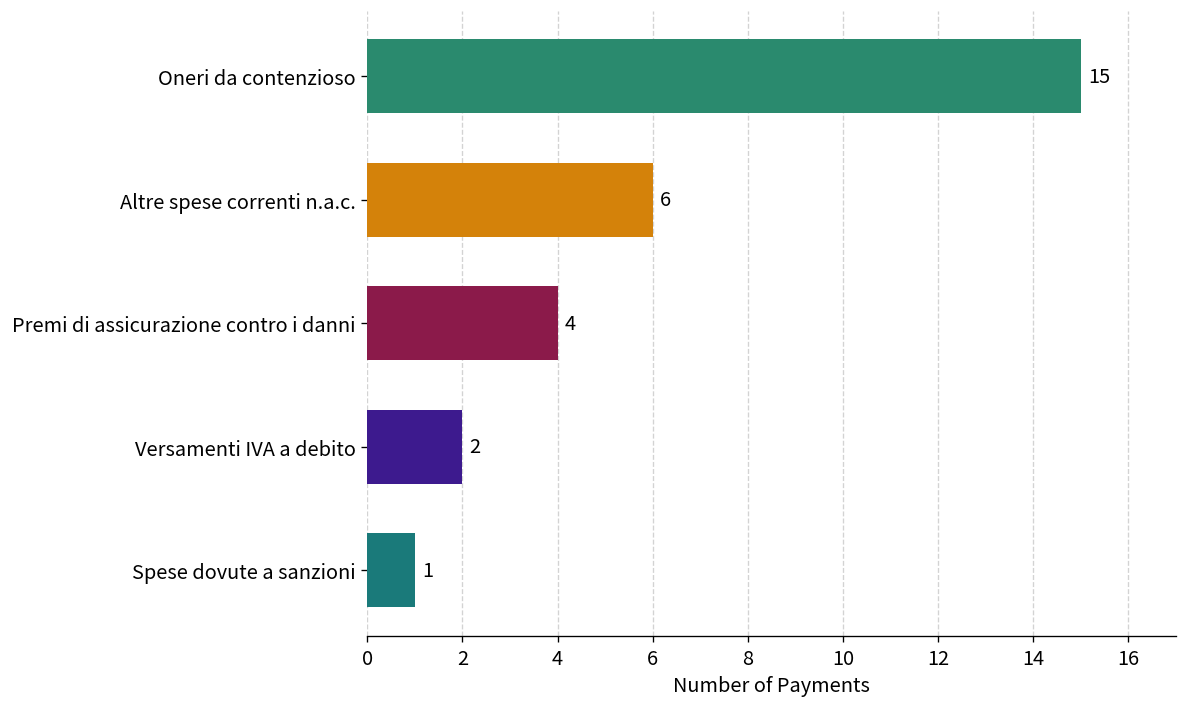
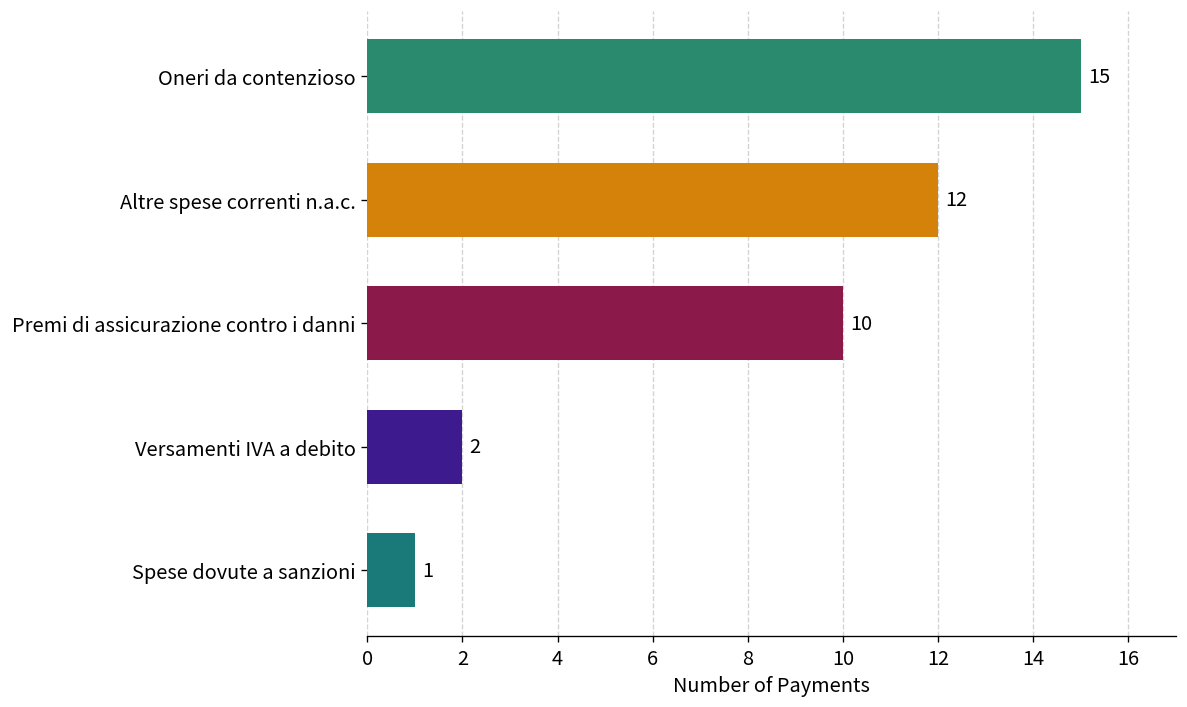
  {
    "Oneri da contenzioso": 15,
-   "Altre spese correnti n.a.c.": 6,
-   "Premi di assicurazione contro i danni": 4,
+   "Altre spese correnti n.a.c.": 12,
+   "Premi di assicurazione contro i danni": 10,
    "Versamenti IVA a debito": 2,
    "Spese dovute a sanzioni": 1
  }
